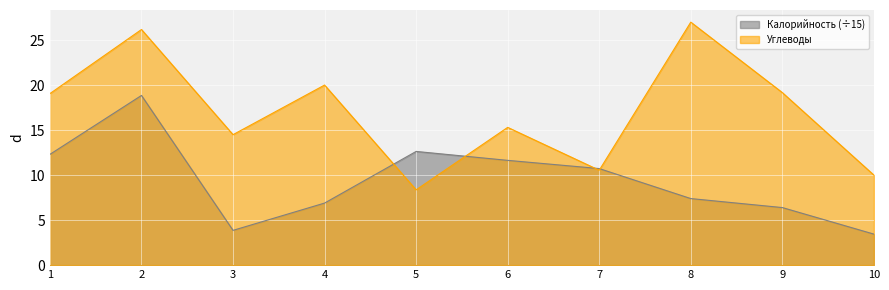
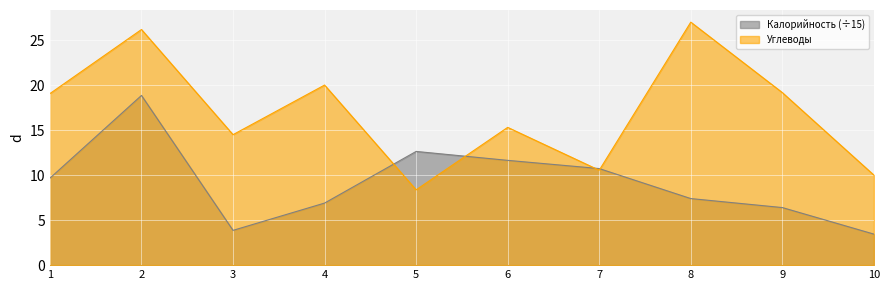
  {
    "Калорийность (÷15)": {
-     "1": 12,
+     "1": 10,
      "2": 19,
      "3": 4,
      "4": 7,
      "5": 13,
      "6": 12,
      "8": 7,
      "9": 6,
      "10": 3
    },
    "Углеводы": {
      "1": 19,
      "2": 26,
      "3": 15,
      "4": 20,
      "5": 8,
      "6": 15,
      "8": 27,
      "9": 19,
      "10": 10
    }
  }
